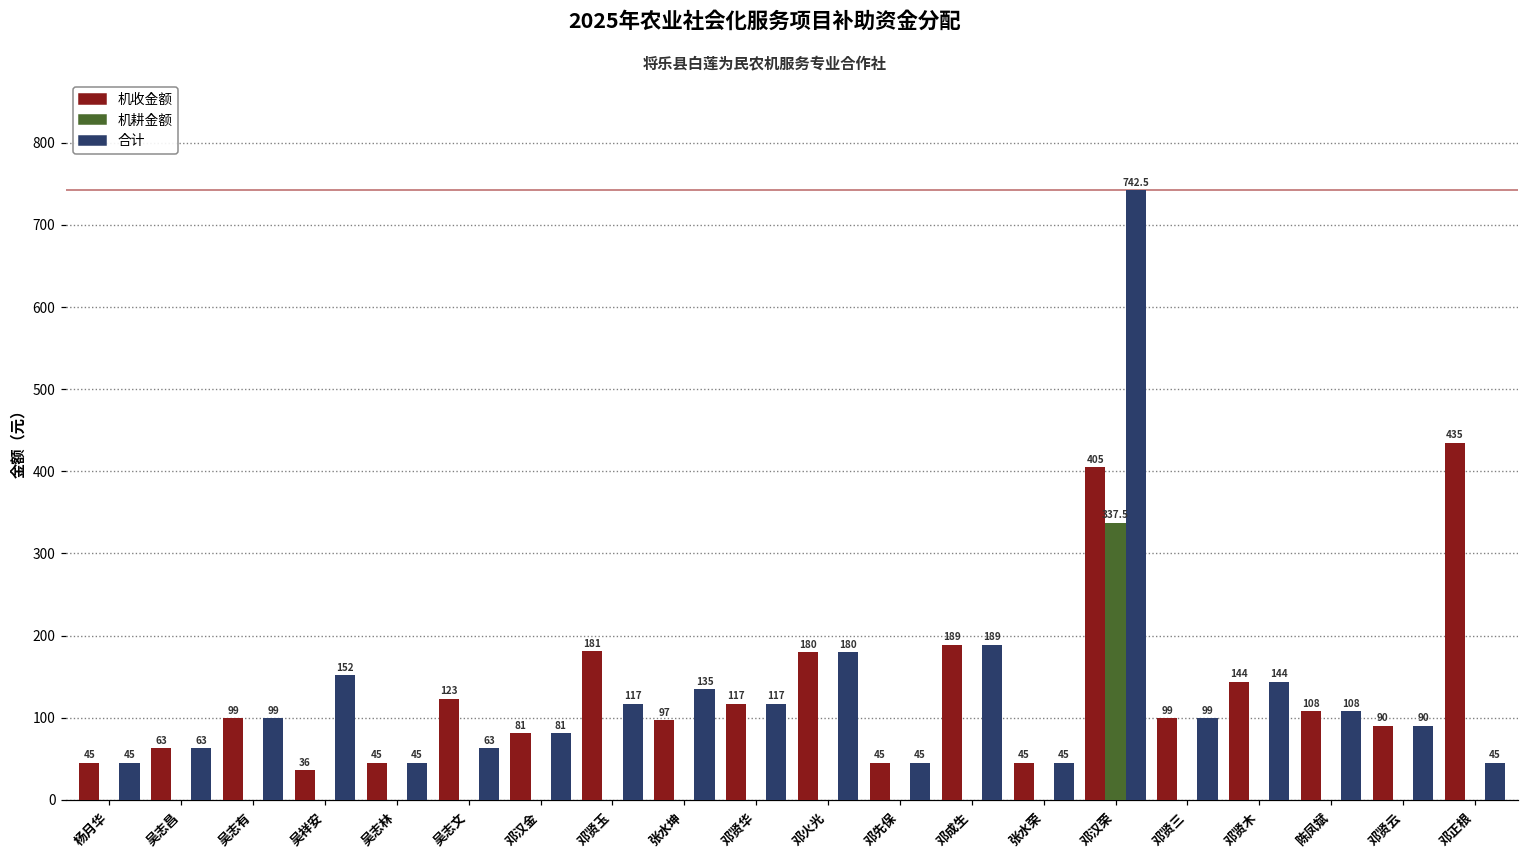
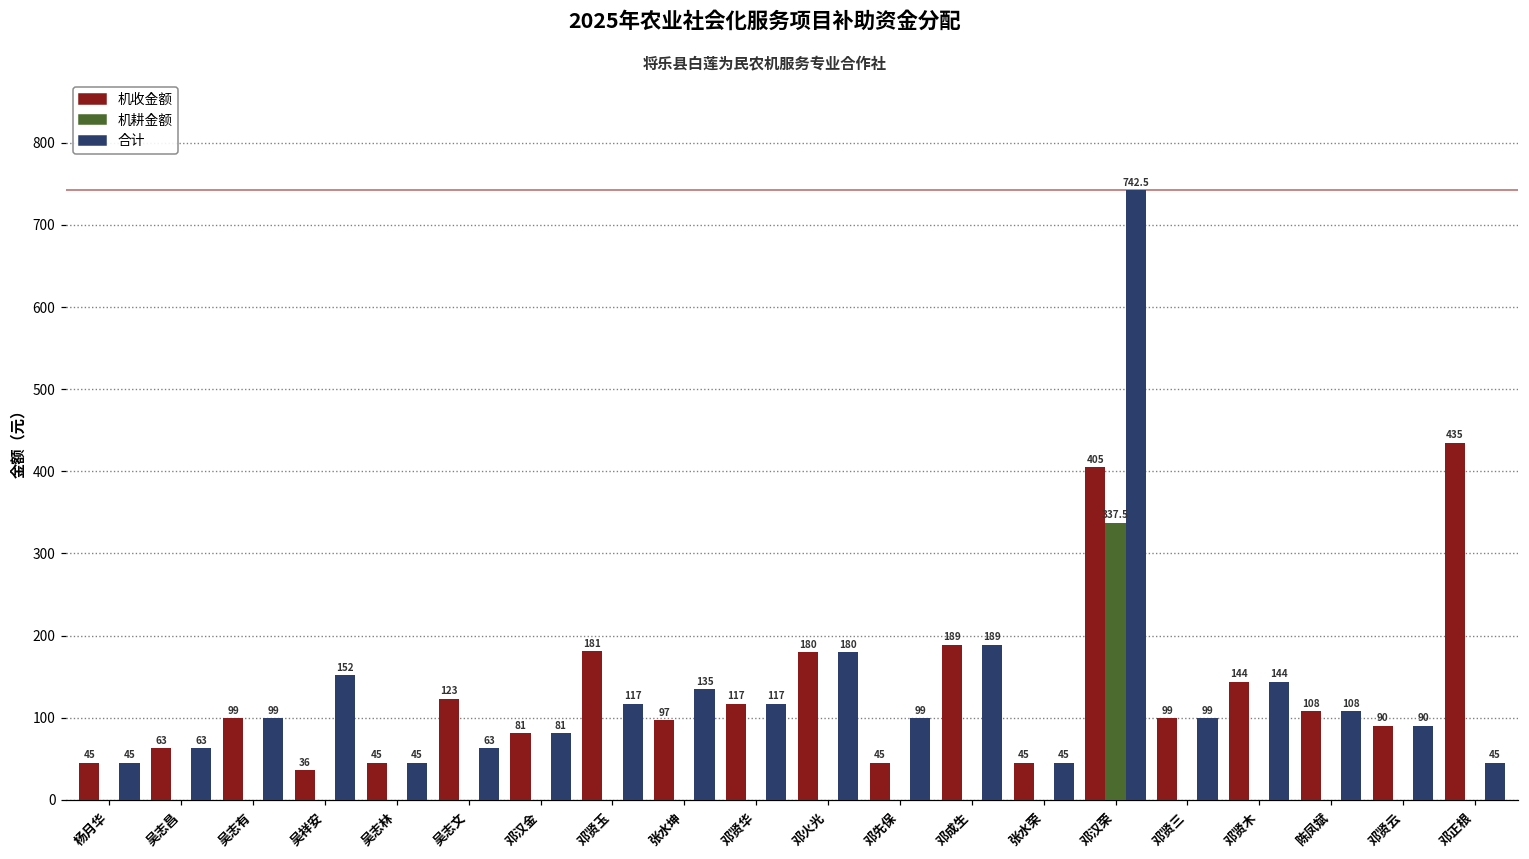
  {
    "机收金额": {
      "杨月华": 45,
      "吴志昌": 63,
      "吴志有": 99,
      "吴祥安": 36,
      "吴志林": 45,
      "吴志文": 123,
      "邓汉金": 81,
      "邓贤玉": 181,
      "张水坤": 97,
      "邓贤华": 117,
      "邓火光": 180,
      "邓先保": 45,
      "邓成生": 189,
      "张水荣": 45,
      "邓汉荣": 405,
      "邓贤三": 99,
      "邓贤木": 144,
      "陈凤斌": 108,
      "邓贤云": 90,
      "邓正根": 435
    },
    "机耕金额": {
      "邓汉荣": 337.5
    },
    "合计": {
      "杨月华": 45,
      "吴志昌": 63,
      "吴志有": 99,
      "吴祥安": 152,
      "吴志林": 45,
      "吴志文": 63,
      "邓汉金": 81,
      "邓贤玉": 117,
      "张水坤": 135,
      "邓贤华": 117,
      "邓火光": 180,
-     "邓先保": 45,
+     "邓先保": 99,
      "邓成生": 189,
      "张水荣": 45,
      "邓汉荣": 742.5,
      "邓贤三": 99,
      "邓贤木": 144,
      "陈凤斌": 108,
      "邓贤云": 90,
      "邓正根": 45
    }
  }
